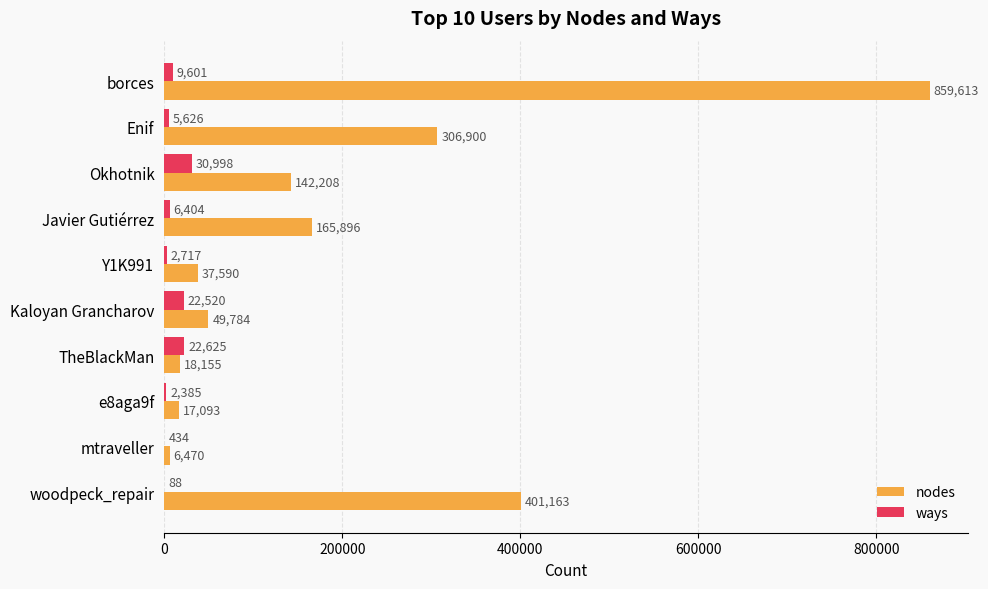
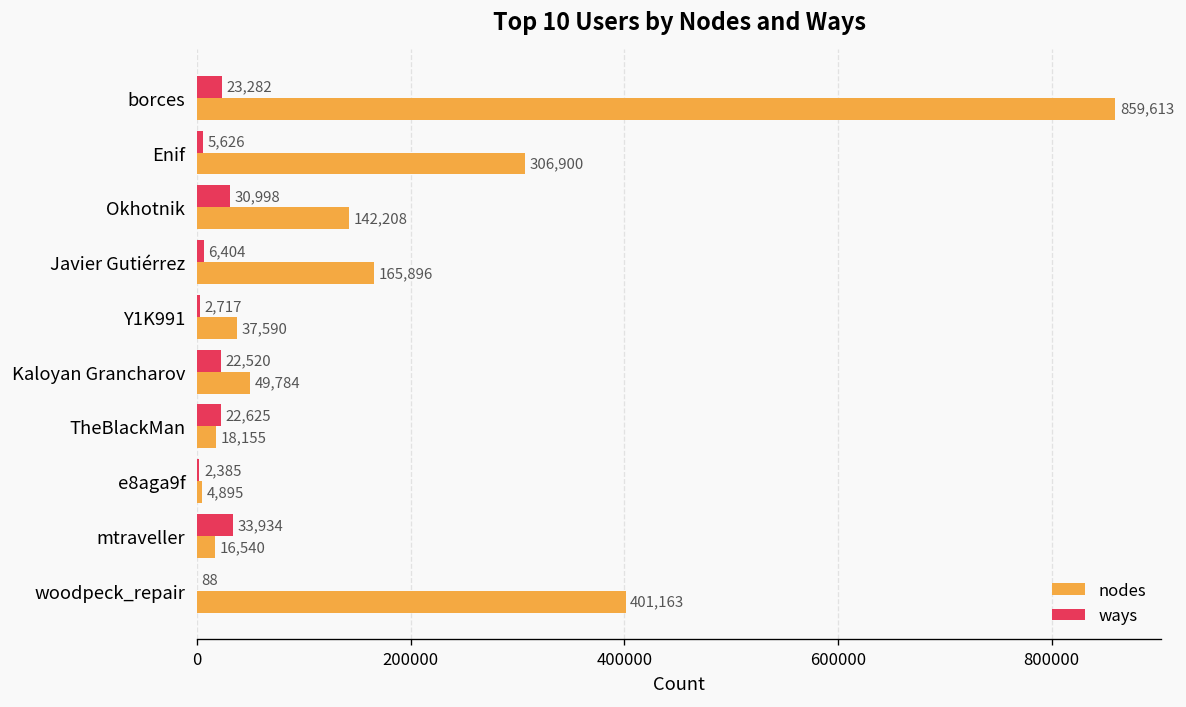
  {
    "nodes": {
      "borces": "859,613",
      "Enif": "306,900",
      "Okhotnik": "142,208",
      "Javier Gutiérrez": "165,896",
      "Y1K991": "37,590",
      "Kaloyan Grancharov": "49,784",
      "TheBlackMan": "18,155",
-     "e8aga9f": "17,093",
-     "mtraveller": "6,470",
+     "e8aga9f": "4,895",
+     "mtraveller": "16,540",
      "woodpeck_repair": "401,163"
    },
    "ways": {
-     "borces": "9,601",
+     "borces": "23,282",
      "Enif": "5,626",
      "Okhotnik": "30,998",
      "Javier Gutiérrez": "6,404",
      "Y1K991": "2,717",
      "Kaloyan Grancharov": "22,520",
      "TheBlackMan": "22,625",
      "e8aga9f": "2,385",
-     "mtraveller": "434",
+     "mtraveller": "33,934",
      "woodpeck_repair": "88"
    }
  }
